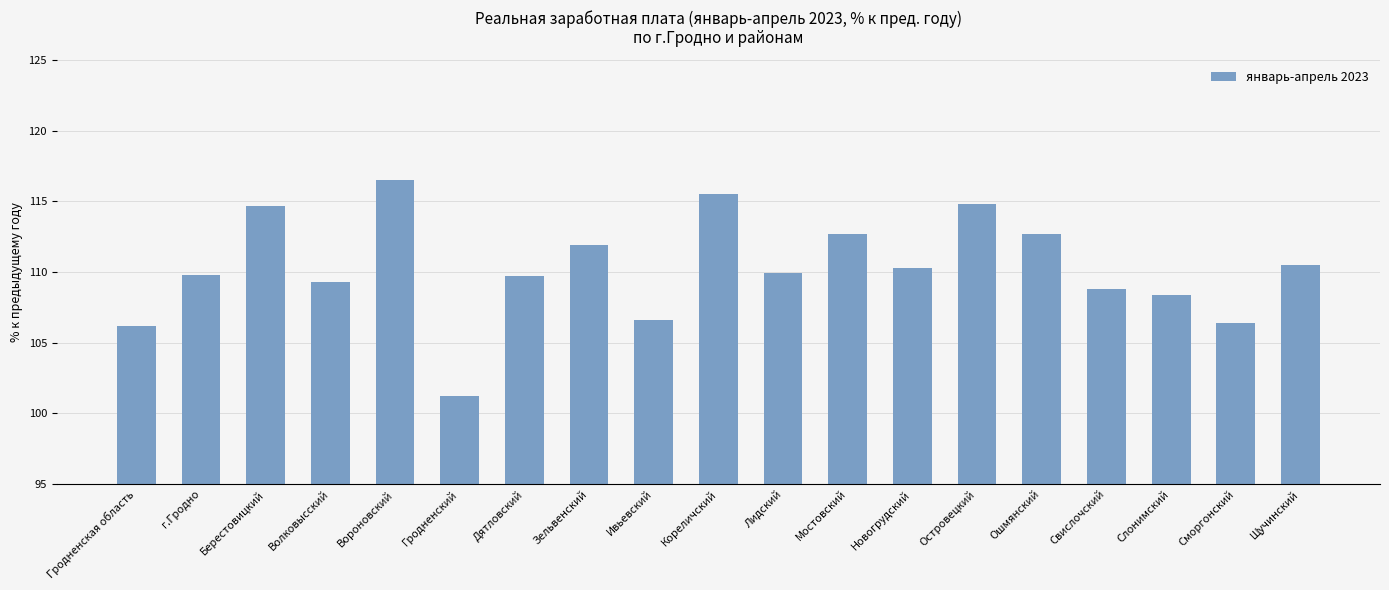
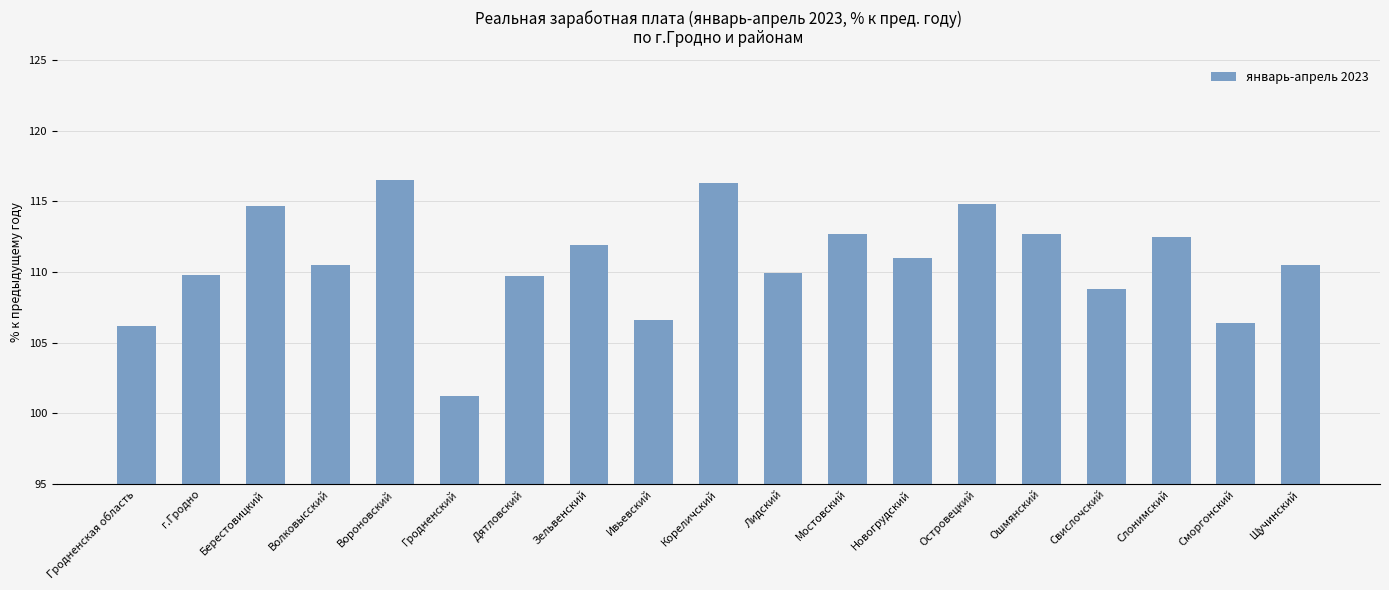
  {
    "Гродненская область": 106.2,
    "г.Гродно": 109.8,
    "Берестовицкий": 114.7,
-   "Волковысский": 109.3,
+   "Волковысский": 110.5,
    "Вороновский": 116.5,
    "Гродненский": 101.2,
    "Дятловский": 109.7,
    "Зельвенский": 111.9,
    "Ивьевский": 106.6,
-   "Кореличский": 115.5,
+   "Кореличский": 116.3,
    "Лидский": 109.9,
    "Мостовский": 112.7,
-   "Новогрудский": 110.3,
+   "Новогрудский": 111.0,
    "Островецкий": 114.8,
    "Ошмянский": 112.7,
    "Свислочский": 108.8,
-   "Слонимский": 108.4,
+   "Слонимский": 112.5,
    "Сморгонский": 106.4,
    "Щучинский": 110.5
  }
